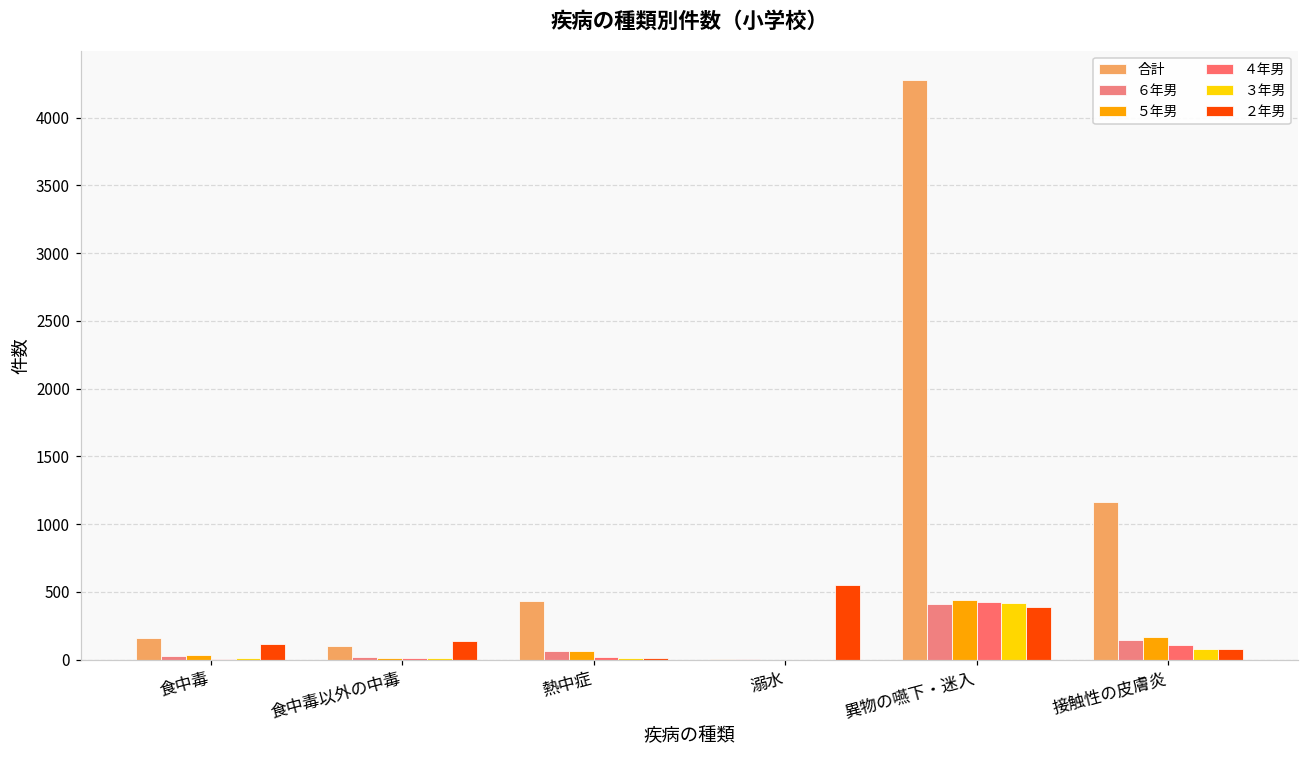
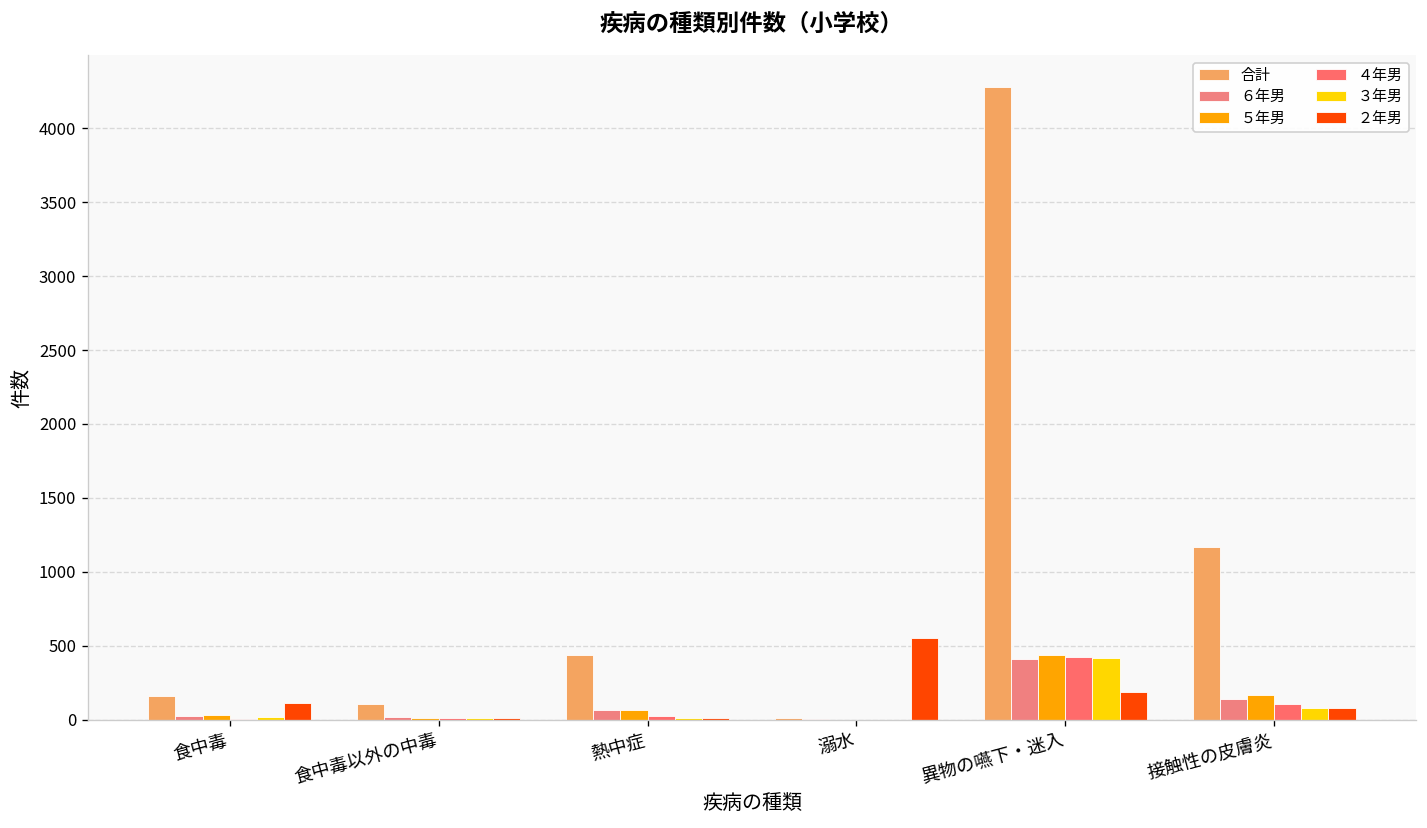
  {
    "２年男": {
      "食中毒": 110,
-     "食中毒以外の中毒": 140,
+     "食中毒以外の中毒": 10,
      "溺水": 550,
-     "異物の嚥下・迷入": 390,
+     "異物の嚥下・迷入": 190,
      "接触性の皮膚炎": 80
    }
  }
